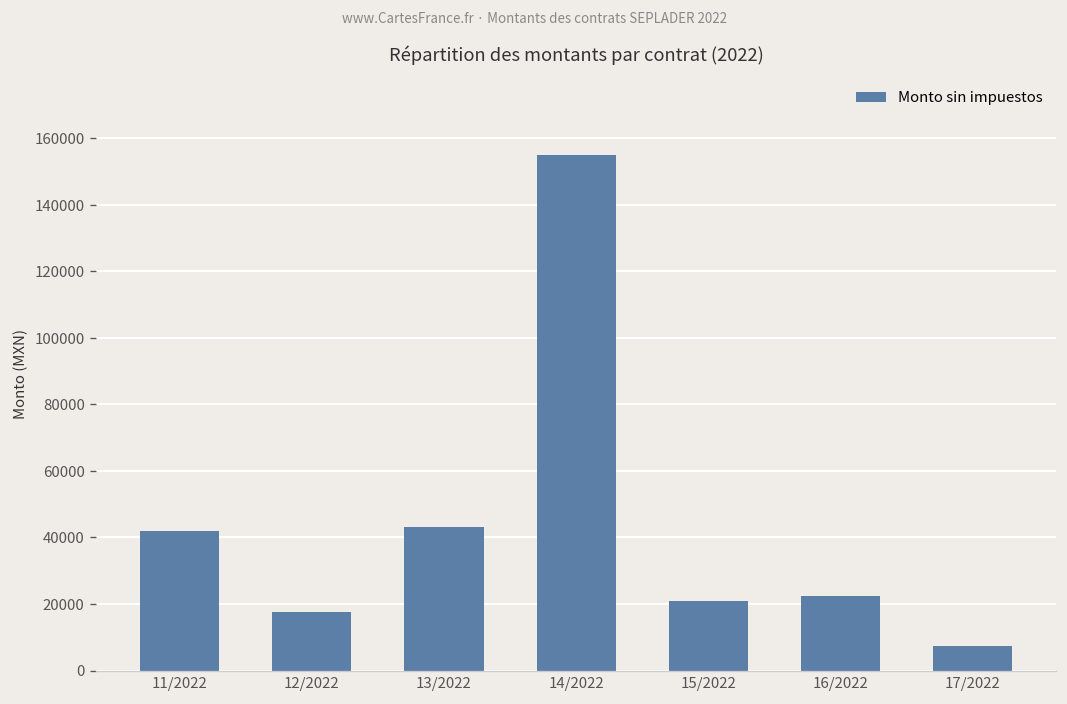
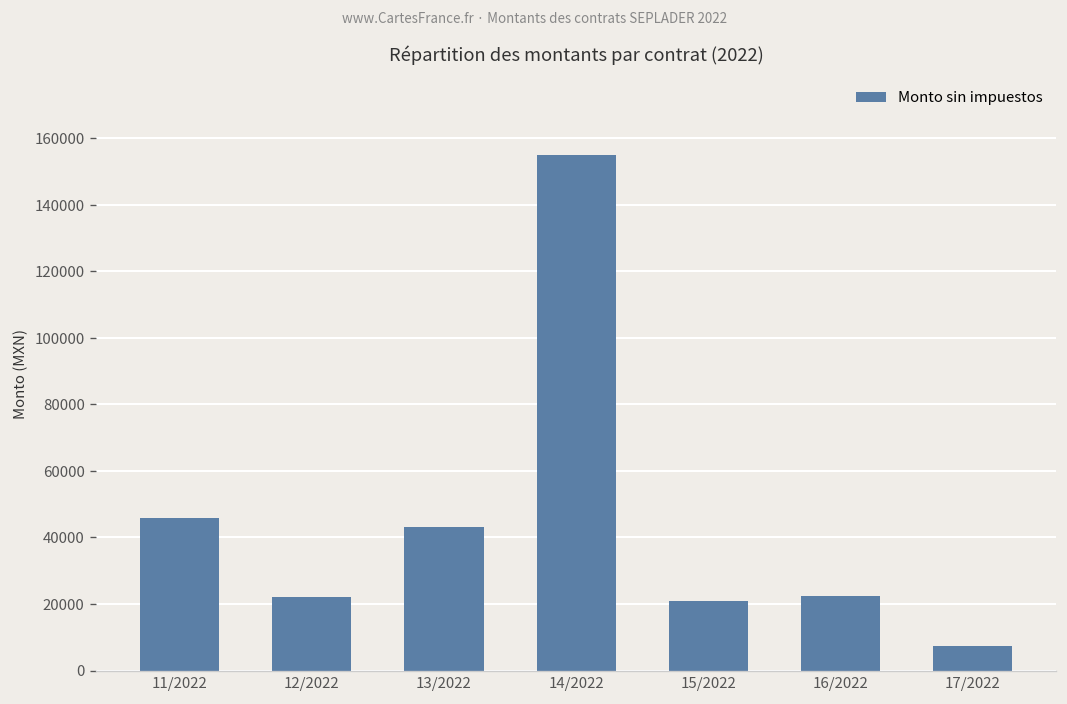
  {
-   "11/2022": 42000,
-   "12/2022": 18000,
+   "11/2022": 46000,
+   "12/2022": 22000,
    "13/2022": 43000,
    "14/2022": 155000,
    "15/2022": 21000,
    "16/2022": 23000,
    "17/2022": 7000
  }
